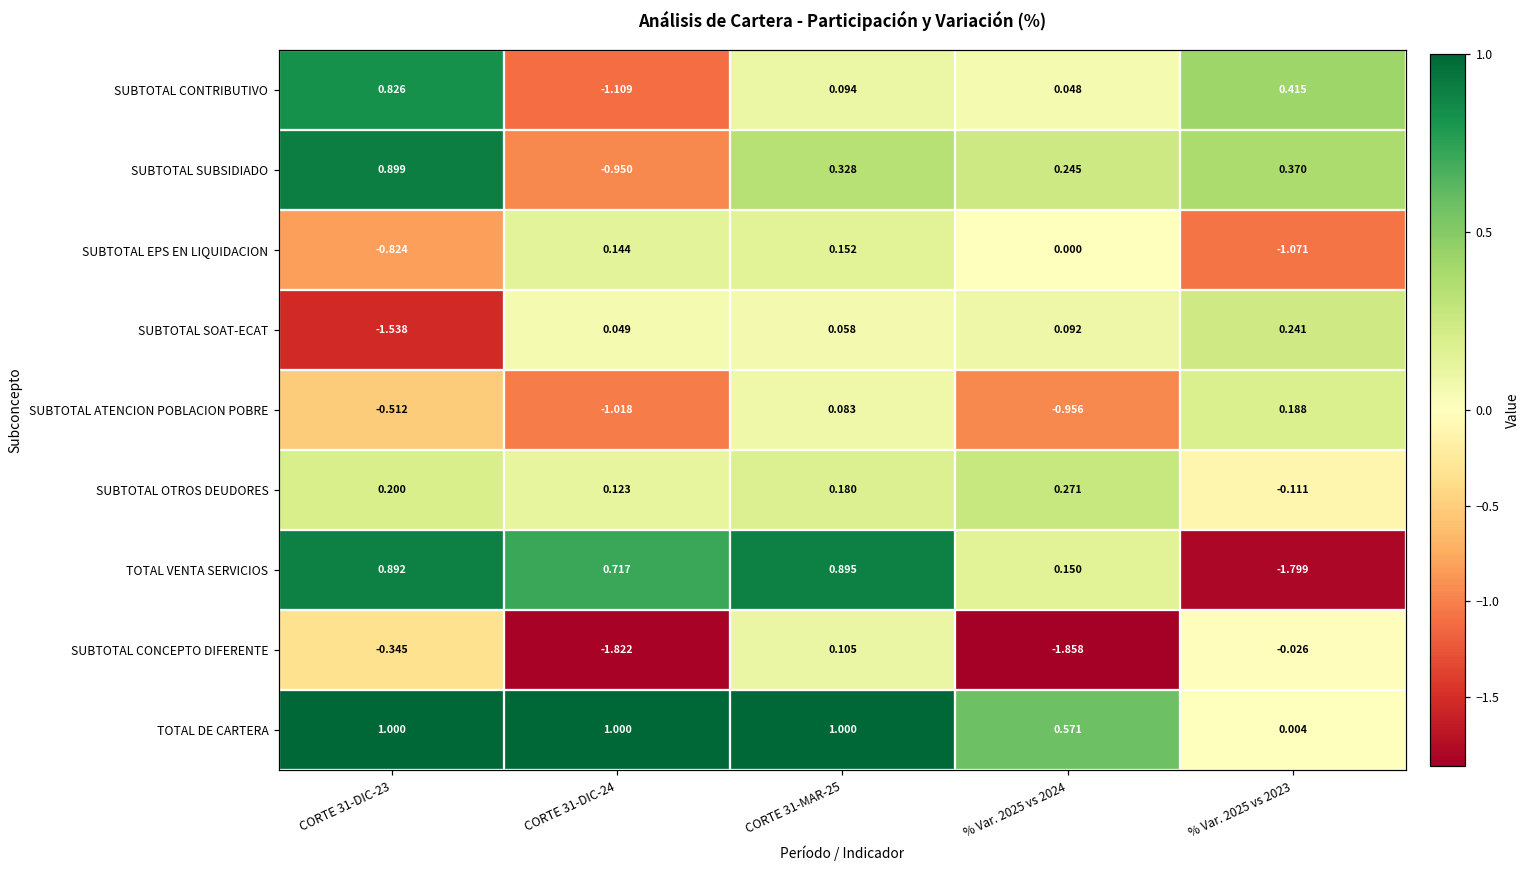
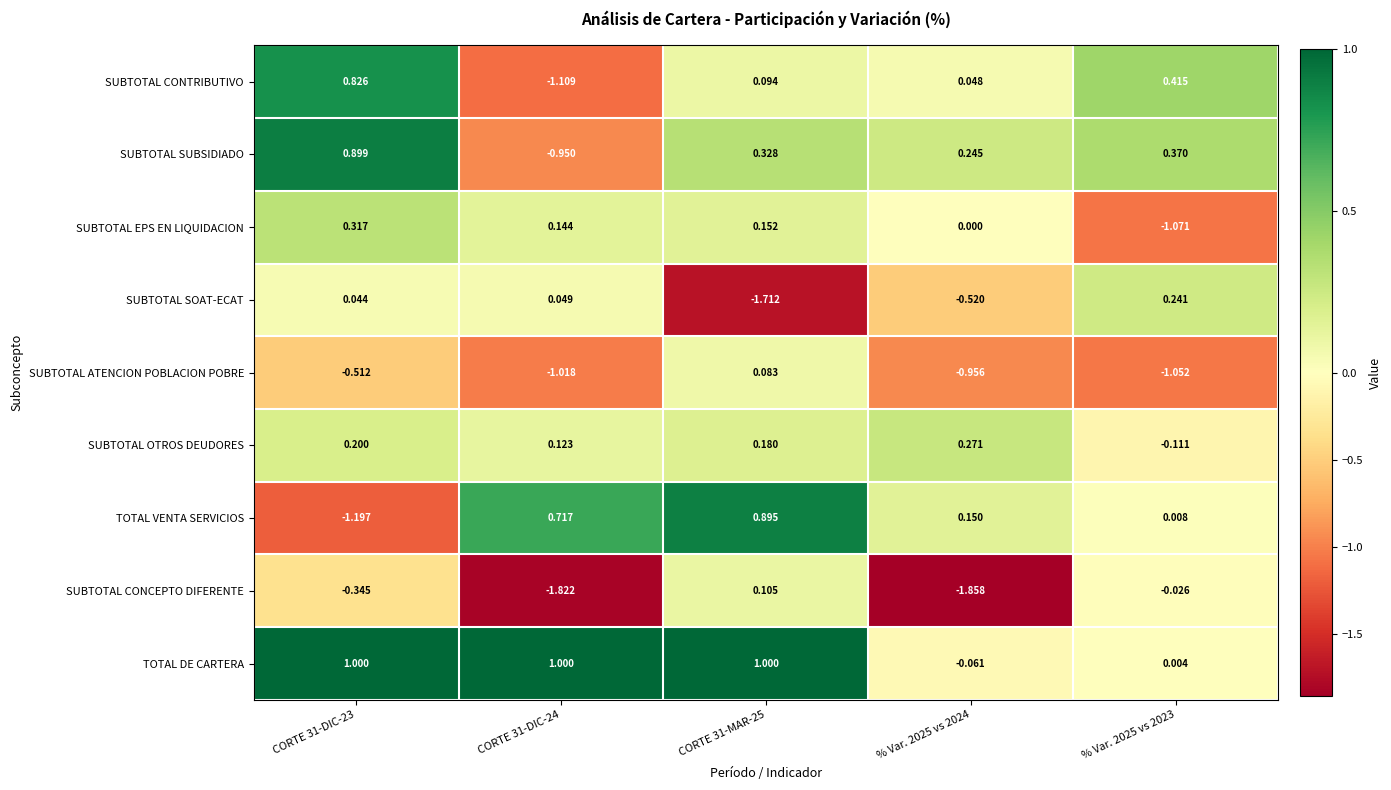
  {
    "SUBTOTAL CONTRIBUTIVO": {
      "CORTE 31-DIC-23": 0.826,
      "CORTE 31-DIC-24": -1.109,
      "CORTE 31-MAR-25": 0.094,
      "% Var. 2025 vs 2024": 0.048,
      "% Var. 2025 vs 2023": 0.415
    },
    "SUBTOTAL SUBSIDIADO": {
      "CORTE 31-DIC-23": 0.899,
      "CORTE 31-DIC-24": -0.950,
      "CORTE 31-MAR-25": 0.328,
      "% Var. 2025 vs 2024": 0.245,
      "% Var. 2025 vs 2023": 0.370
    },
    "SUBTOTAL EPS EN LIQUIDACION": {
-     "CORTE 31-DIC-23": -0.824,
+     "CORTE 31-DIC-23": 0.317,
      "CORTE 31-DIC-24": 0.144,
      "CORTE 31-MAR-25": 0.152,
      "% Var. 2025 vs 2024": 0.000,
      "% Var. 2025 vs 2023": -1.071
    },
    "SUBTOTAL SOAT-ECAT": {
-     "CORTE 31-DIC-23": -1.538,
+     "CORTE 31-DIC-23": 0.044,
      "CORTE 31-DIC-24": 0.049,
-     "CORTE 31-MAR-25": 0.058,
-     "% Var. 2025 vs 2024": 0.092,
+     "CORTE 31-MAR-25": -1.712,
+     "% Var. 2025 vs 2024": -0.520,
      "% Var. 2025 vs 2023": 0.241
    },
    "SUBTOTAL ATENCION POBLACION POBRE": {
      "CORTE 31-DIC-23": -0.512,
      "CORTE 31-DIC-24": -1.018,
      "CORTE 31-MAR-25": 0.083,
      "% Var. 2025 vs 2024": -0.956,
-     "% Var. 2025 vs 2023": 0.188
+     "% Var. 2025 vs 2023": -1.052
    },
    "SUBTOTAL OTROS DEUDORES": {
      "CORTE 31-DIC-23": 0.200,
      "CORTE 31-DIC-24": 0.123,
      "CORTE 31-MAR-25": 0.180,
      "% Var. 2025 vs 2024": 0.271,
      "% Var. 2025 vs 2023": -0.111
    },
    "TOTAL VENTA SERVICIOS": {
-     "CORTE 31-DIC-23": 0.892,
+     "CORTE 31-DIC-23": -1.197,
      "CORTE 31-DIC-24": 0.717,
      "CORTE 31-MAR-25": 0.895,
      "% Var. 2025 vs 2024": 0.150,
-     "% Var. 2025 vs 2023": -1.799
+     "% Var. 2025 vs 2023": 0.008
    },
    "SUBTOTAL CONCEPTO DIFERENTE": {
      "CORTE 31-DIC-23": -0.345,
      "CORTE 31-DIC-24": -1.822,
      "CORTE 31-MAR-25": 0.105,
      "% Var. 2025 vs 2024": -1.858,
      "% Var. 2025 vs 2023": -0.026
    },
    "TOTAL DE CARTERA": {
      "CORTE 31-DIC-23": 1.000,
      "CORTE 31-DIC-24": 1.000,
      "CORTE 31-MAR-25": 1.000,
-     "% Var. 2025 vs 2024": 0.571,
+     "% Var. 2025 vs 2024": -0.061,
      "% Var. 2025 vs 2023": 0.004
    }
  }
